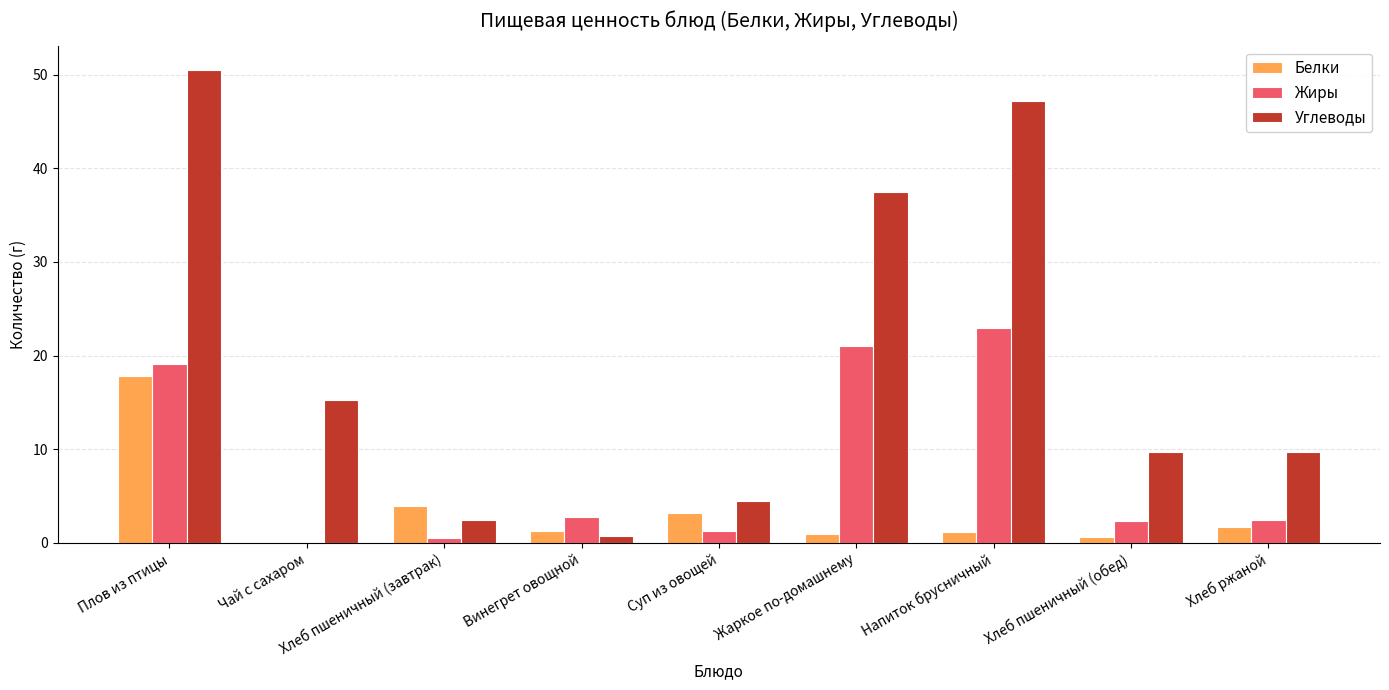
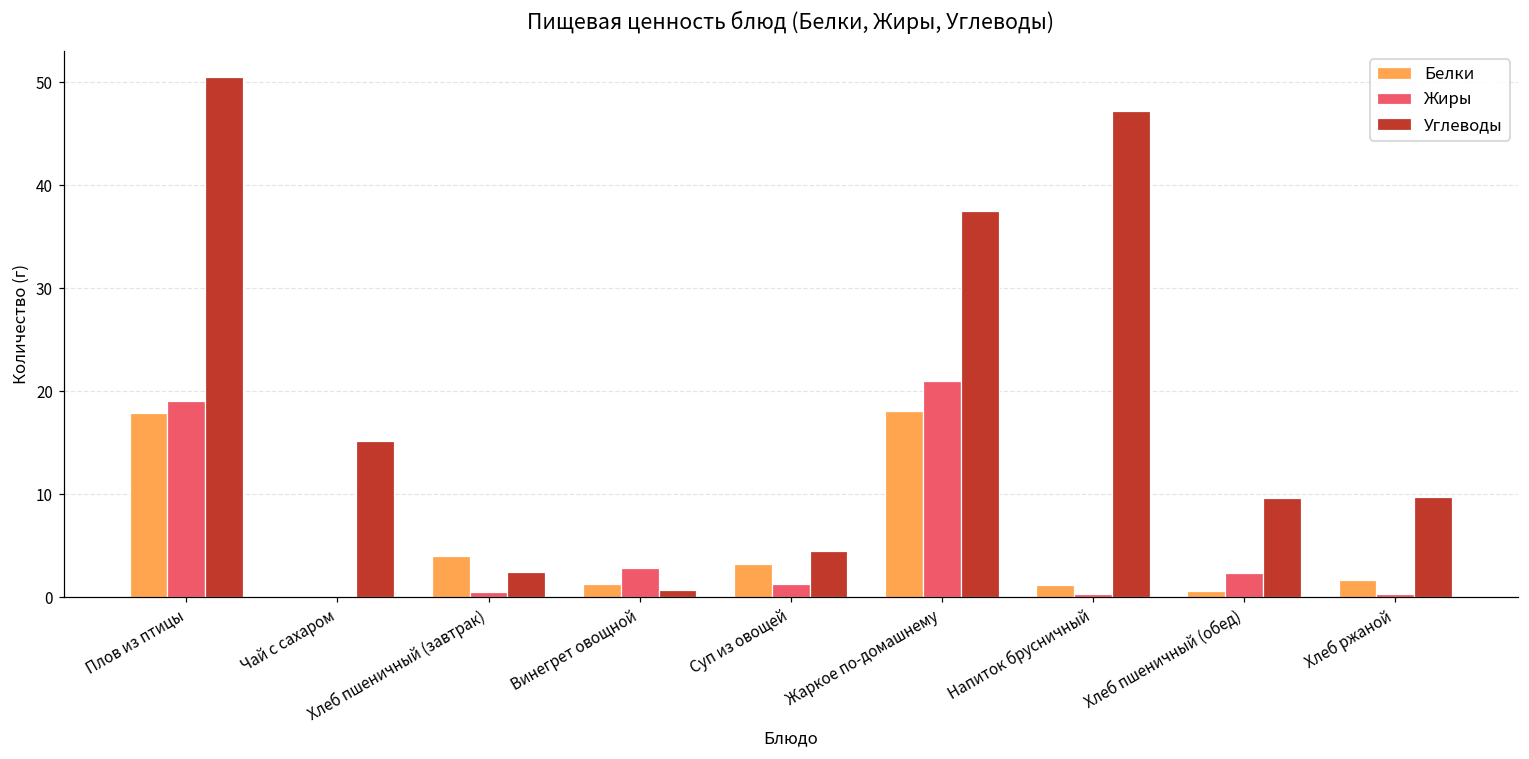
  {
    "Белки": {
      "Плов из птицы": 18,
      "Хлеб пшеничный (завтрак)": 4,
      "Винегрет овощной": 1,
      "Суп из овощей": 3,
-     "Жаркое по-домашнему": 1,
+     "Жаркое по-домашнему": 18,
      "Напиток брусничный": 1,
      "Хлеб пшеничный (обед)": 1,
      "Хлеб ржаной": 2
    },
    "Жиры": {
      "Плов из птицы": 19,
      "Хлеб пшеничный (завтрак)": 1,
      "Винегрет овощной": 3,
      "Суп из овощей": 1,
      "Жаркое по-домашнему": 21,
-     "Напиток брусничный": 23,
+     "Напиток брусничный": 0,
      "Хлеб пшеничный (обед)": 2,
-     "Хлеб ржаной": 2
+     "Хлеб ржаной": 0
    },
    "Углеводы": {
      "Плов из птицы": 51,
      "Чай с сахаром": 15,
      "Хлеб пшеничный (завтрак)": 2,
      "Винегрет овощной": 1,
      "Суп из овощей": 4,
      "Жаркое по-домашнему": 38,
      "Напиток брусничный": 47,
      "Хлеб пшеничный (обед)": 10,
      "Хлеб ржаной": 10
    }
  }
